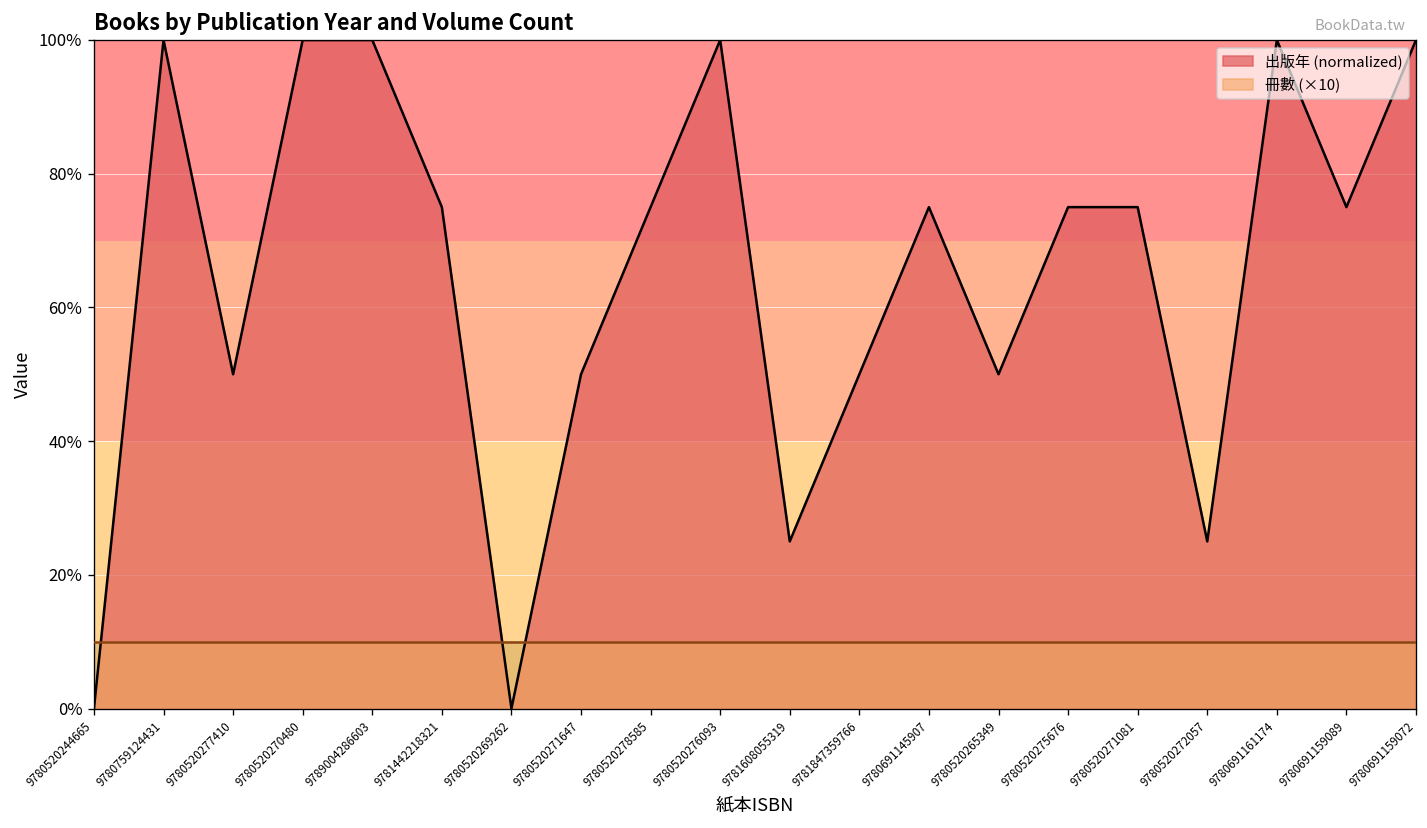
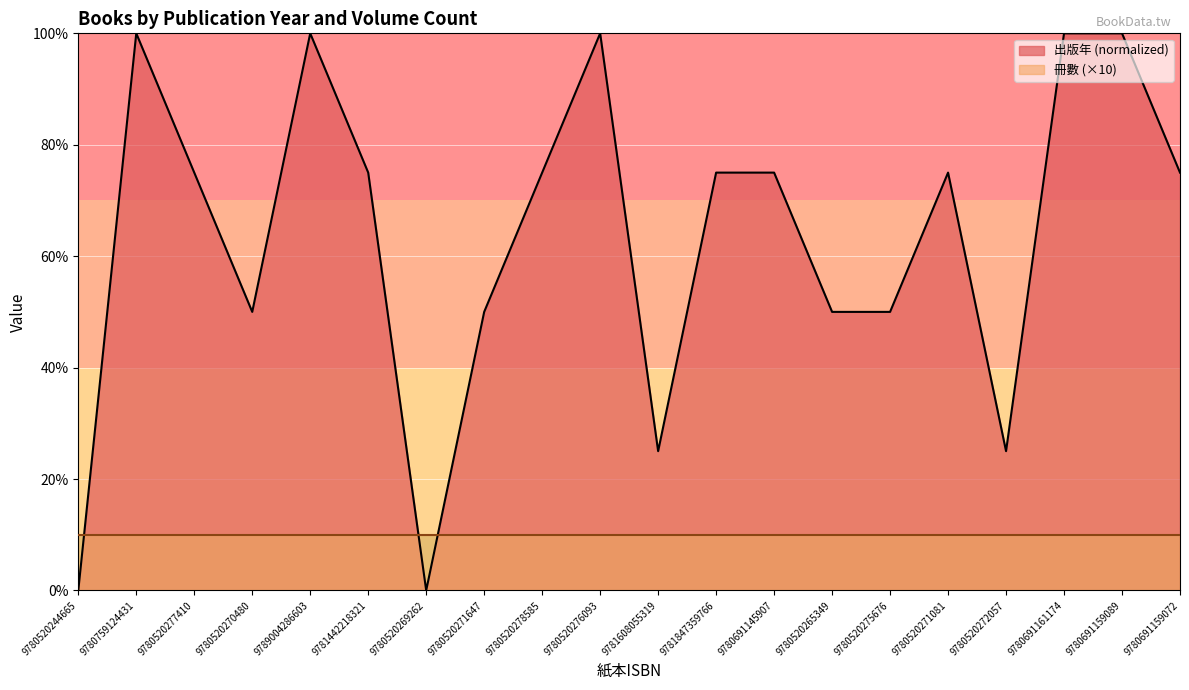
  {
    "出版年 (normalized)": {
      "9780520244665": "0%",
      "9780759124431": "100%",
-     "9780520277410": "50%",
-     "9780520270480": "100%",
+     "9780520277410": "75%",
+     "9780520270480": "50%",
      "9789004286603": "100%",
      "9781442218321": "75%",
      "9780520269262": "0%",
      "9780520271647": "50%",
      "9780520278585": "75%",
      "9780520276093": "100%",
      "9781608055319": "25%",
-     "9781847359766": "50%",
+     "9781847359766": "75%",
      "9780691145907": "75%",
      "9780520265349": "50%",
-     "9780520275676": "75%",
+     "9780520275676": "50%",
      "9780520271081": "75%",
      "9780520272057": "25%",
      "9780691161174": "100%",
-     "9780691159089": "75%",
-     "9780691159072": "100%"
+     "9780691159089": "100%",
+     "9780691159072": "75%"
    },
    "冊數 (×10)": {
      "9780520244665": "10%",
      "9780759124431": "10%",
      "9780520277410": "10%",
      "9780520270480": "10%",
      "9789004286603": "10%",
      "9781442218321": "10%",
      "9780520269262": "10%",
      "9780520271647": "10%",
      "9780520278585": "10%",
      "9780520276093": "10%",
      "9781608055319": "10%",
      "9781847359766": "10%",
      "9780691145907": "10%",
      "9780520265349": "10%",
      "9780520275676": "10%",
      "9780520271081": "10%",
      "9780520272057": "10%",
      "9780691161174": "10%",
      "9780691159089": "10%",
      "9780691159072": "10%"
    }
  }
